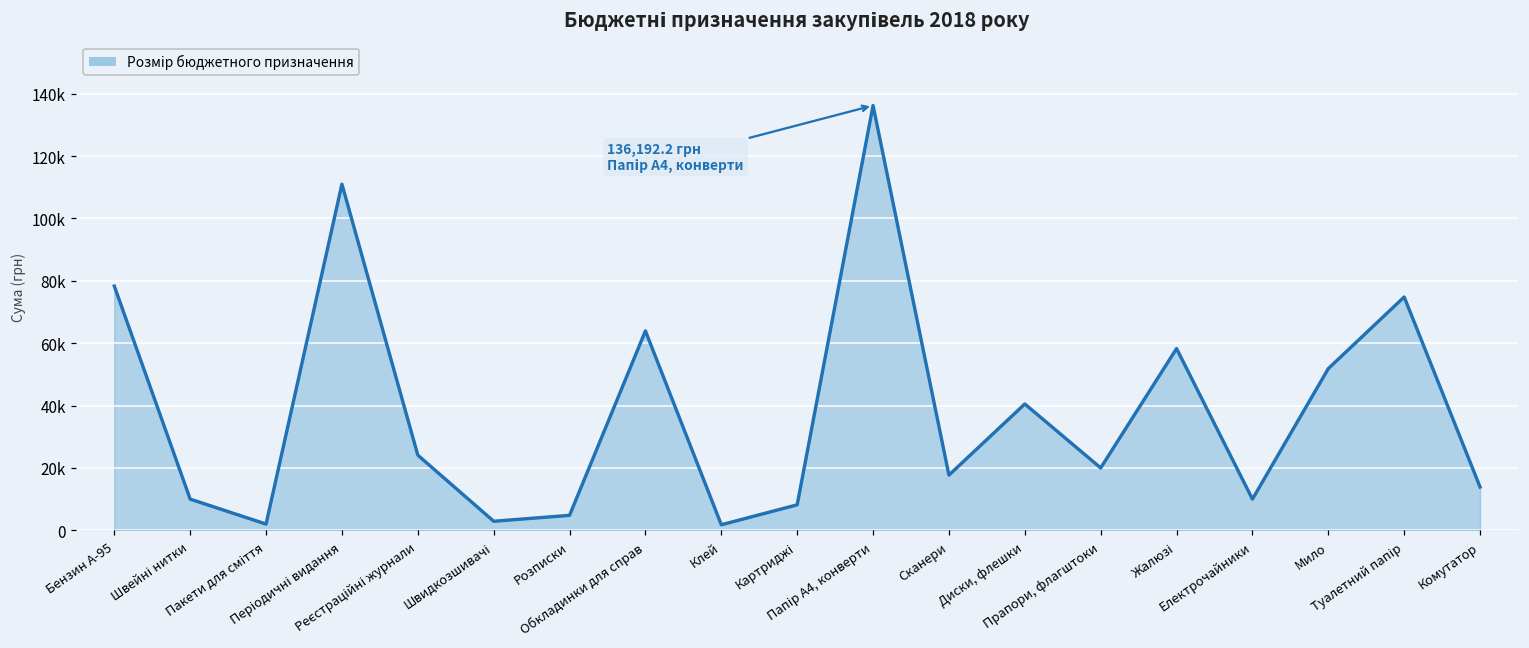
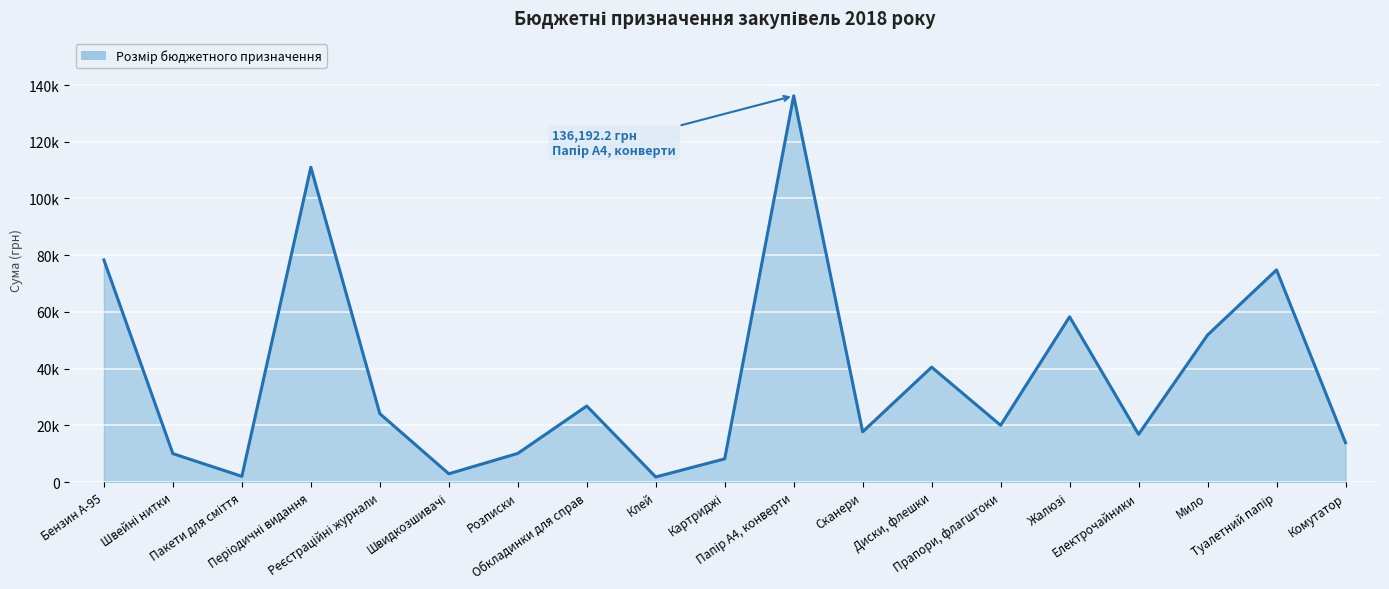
  {
    "Бензин А-95": 78000,
    "Швейні нитки": 10000,
    "Пакети для сміття": 2000,
    "Періодичні видання": 111000,
    "Реєстраційні журнали": 24000,
    "Швидкозшивачі": 3000,
-   "Розписки": 5000,
-   "Обкладинки для справ": 64000,
+   "Розписки": 10000,
+   "Обкладинки для справ": 27000,
    "Клей": 2000,
    "Картриджі": 8000,
    "Сканери": 18000,
    "Диски, флешки": 41000,
    "Прапори, флагштоки": 20000,
    "Жалюзі": 58000,
-   "Електрочайники": 10000,
+   "Електрочайники": 17000,
    "Мило": 52000,
    "Туалетний папір": 75000,
    "Комутатор": 14000
  }
